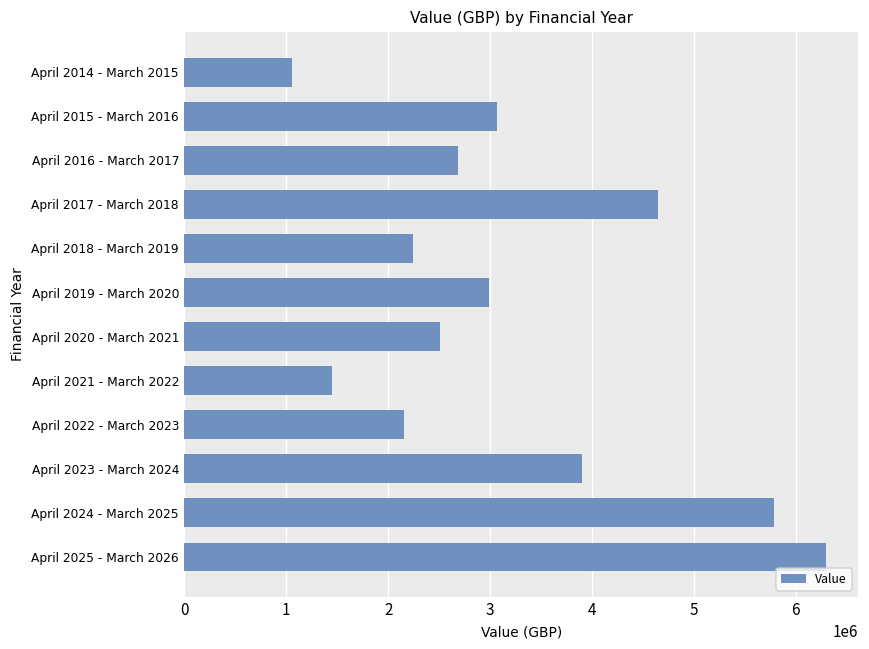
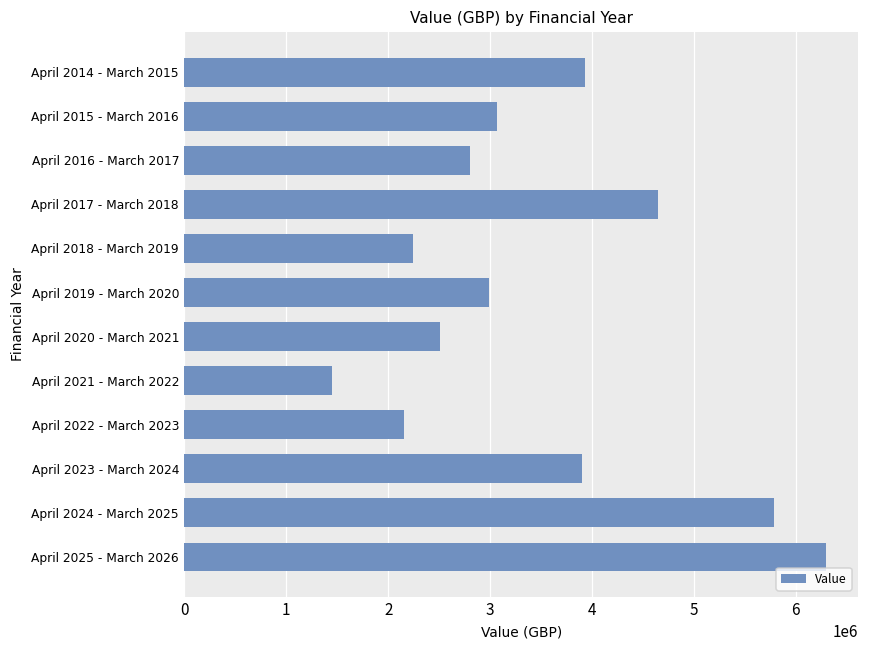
  {
-   "April 2014 - March 2015": 1100000,
+   "April 2014 - March 2015": 3900000,
    "April 2015 - March 2016": 3100000,
-   "April 2016 - March 2017": 2700000,
+   "April 2016 - March 2017": 2800000,
    "April 2017 - March 2018": 4600000,
    "April 2018 - March 2019": 2200000,
    "April 2019 - March 2020": 3000000,
    "April 2020 - March 2021": 2500000,
    "April 2021 - March 2022": 1500000,
    "April 2022 - March 2023": 2200000,
    "April 2023 - March 2024": 3900000,
    "April 2024 - March 2025": 5800000,
    "April 2025 - March 2026": 6300000
  }
